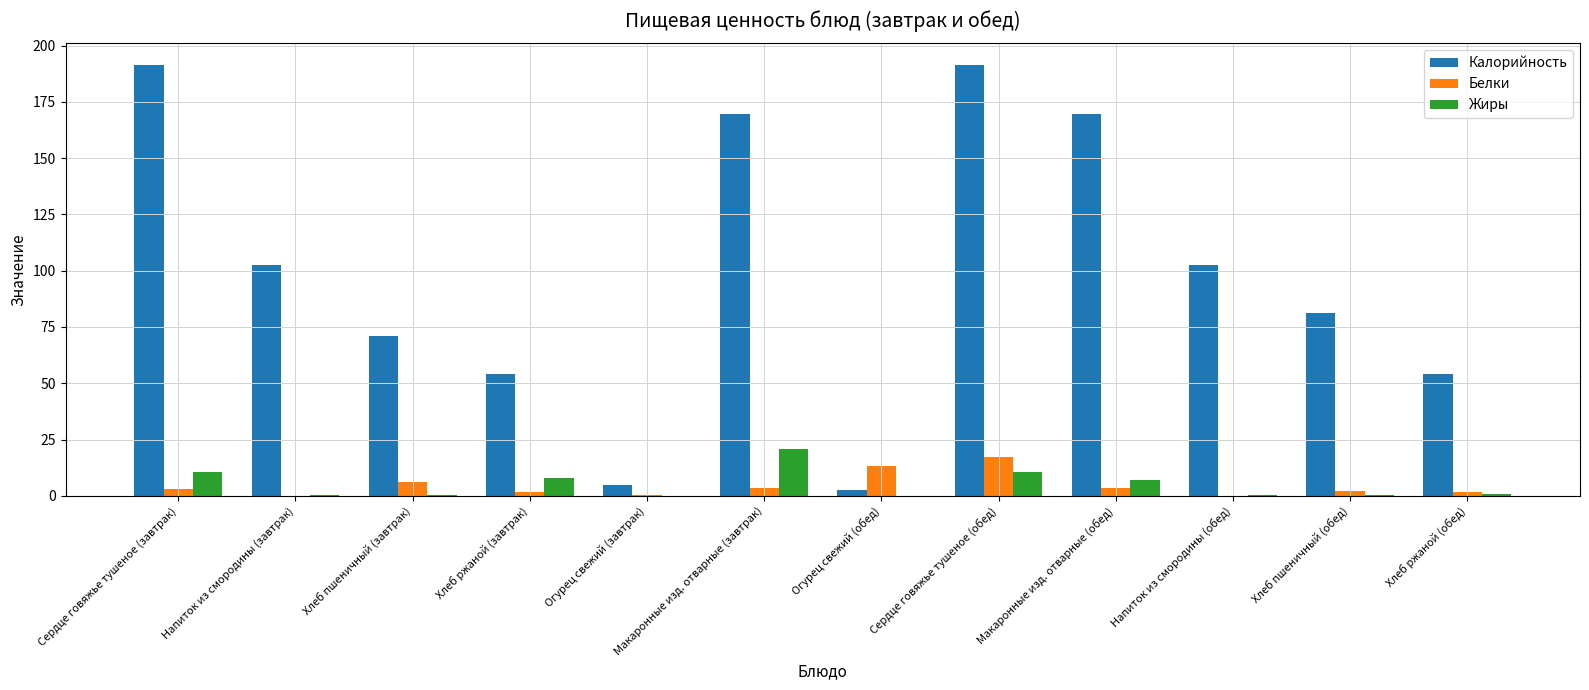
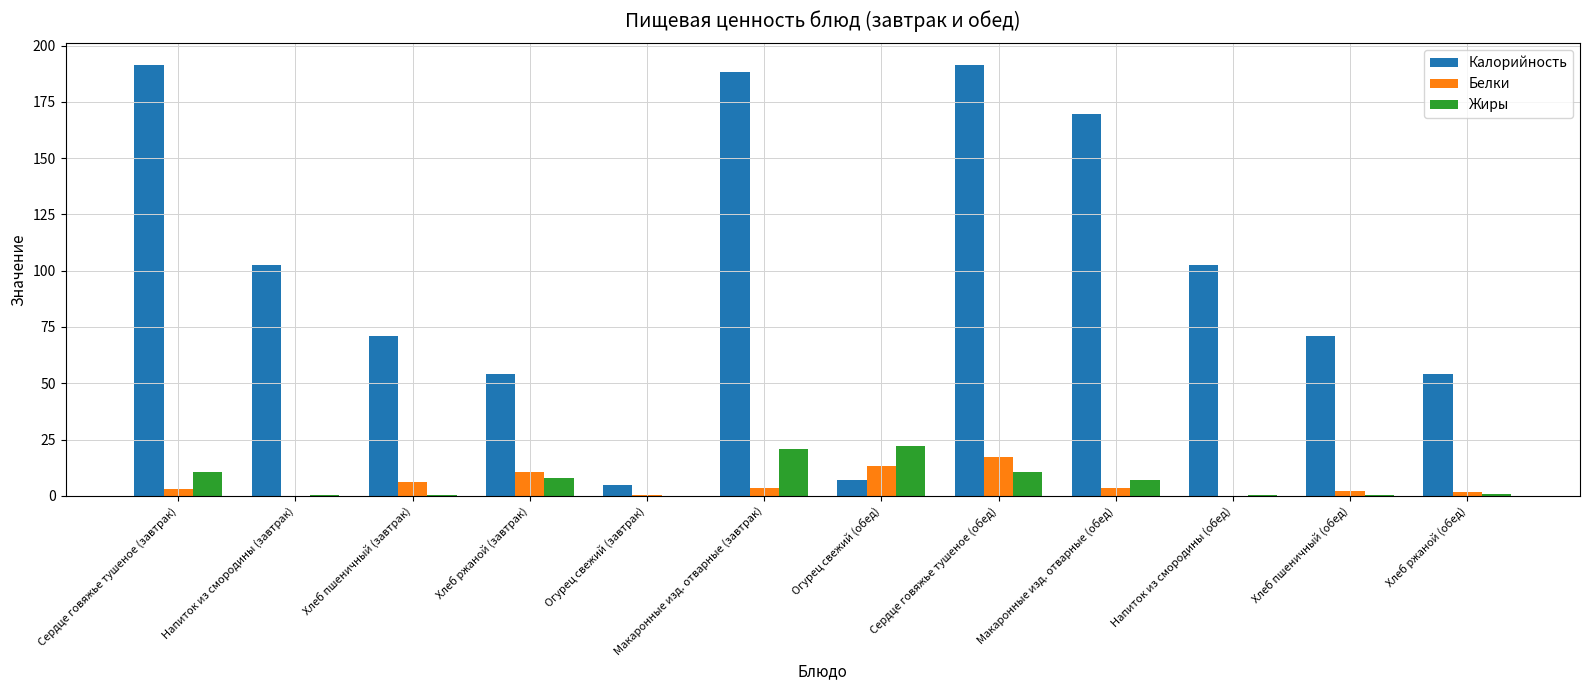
  {
    "Калорийность": {
      "Сердце говяжье тушеное (завтрак)": 191,
      "Напиток из смородины (завтрак)": 103,
      "Хлеб пшеничный (завтрак)": 71,
      "Хлеб ржаной (завтрак)": 54,
      "Огурец свежий (завтрак)": 5,
-     "Макаронные изд. отварные (завтрак)": 170,
-     "Огурец свежий (обед)": 3,
+     "Макаронные изд. отварные (завтрак)": 188,
+     "Огурец свежий (обед)": 7,
      "Сердце говяжье тушеное (обед)": 191,
      "Макаронные изд. отварные (обед)": 170,
      "Напиток из смородины (обед)": 103,
-     "Хлеб пшеничный (обед)": 81,
+     "Хлеб пшеничный (обед)": 71,
      "Хлеб ржаной (обед)": 54
    },
    "Белки": {
      "Сердце говяжье тушеное (завтрак)": 3,
      "Напиток из смородины (завтрак)": 0,
      "Хлеб пшеничный (завтрак)": 6,
-     "Хлеб ржаной (завтрак)": 2,
+     "Хлеб ржаной (завтрак)": 11,
      "Макаронные изд. отварные (завтрак)": 3,
      "Огурец свежий (обед)": 13,
      "Сердце говяжье тушеное (обед)": 17,
      "Макаронные изд. отварные (обед)": 3,
      "Напиток из смородины (обед)": 0,
      "Хлеб пшеничный (обед)": 2,
      "Хлеб ржаной (обед)": 2
    },
    "Жиры": {
      "Сердце говяжье тушеное (завтрак)": 11,
      "Хлеб ржаной (завтрак)": 8,
      "Макаронные изд. отварные (завтрак)": 21,
-     "Огурец свежий (обед)": 0,
+     "Огурец свежий (обед)": 22,
      "Сердце говяжье тушеное (обед)": 11,
      "Макаронные изд. отварные (обед)": 7
    }
  }
